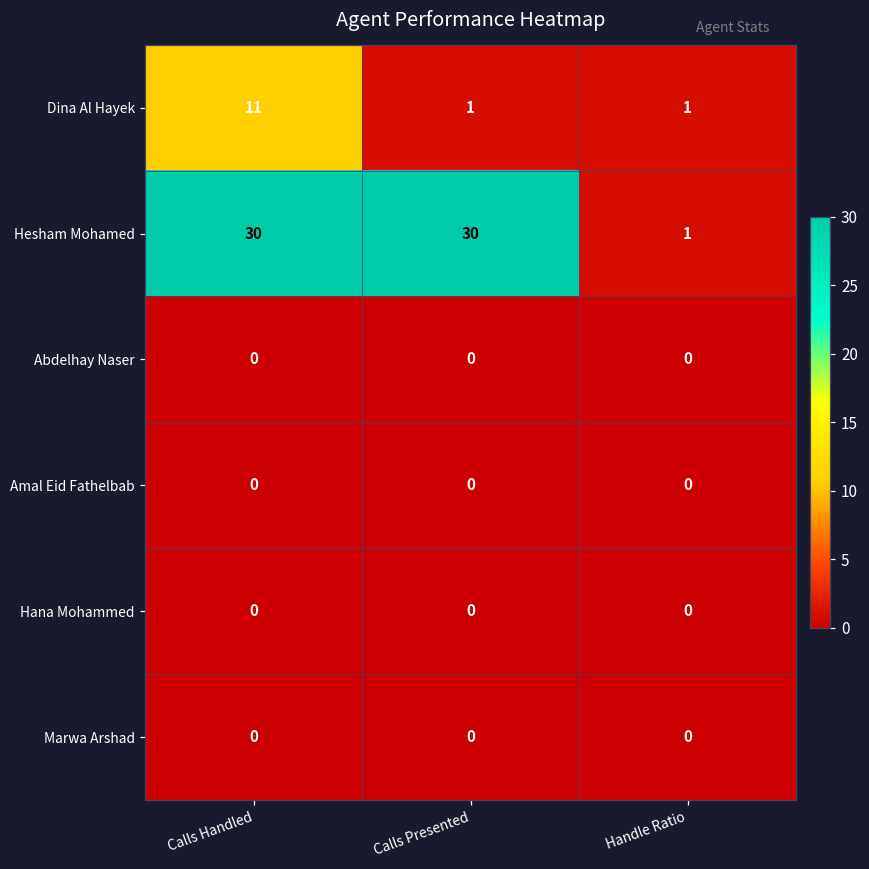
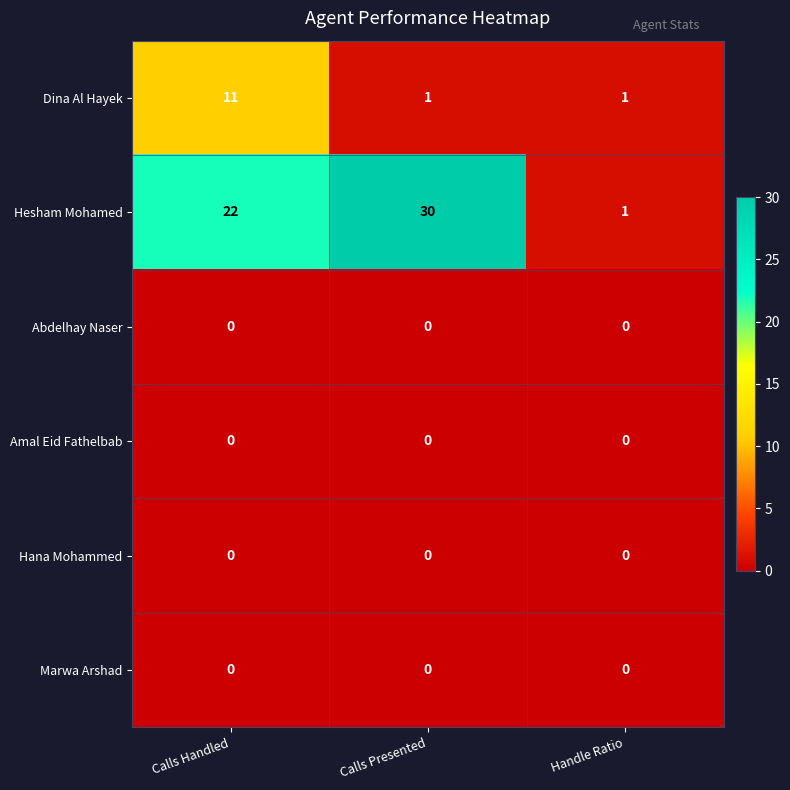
  {
    "Dina Al Hayek": {
      "Calls Handled": 11,
      "Calls Presented": 1,
      "Handle Ratio": 1
    },
    "Hesham Mohamed": {
-     "Calls Handled": 30,
+     "Calls Handled": 22,
      "Calls Presented": 30,
      "Handle Ratio": 1
    },
    "Abdelhay Naser": {
      "Calls Handled": 0,
      "Calls Presented": 0,
      "Handle Ratio": 0
    },
    "Amal Eid Fathelbab": {
      "Calls Handled": 0,
      "Calls Presented": 0,
      "Handle Ratio": 0
    },
    "Hana Mohammed": {
      "Calls Handled": 0,
      "Calls Presented": 0,
      "Handle Ratio": 0
    },
    "Marwa Arshad": {
      "Calls Handled": 0,
      "Calls Presented": 0,
      "Handle Ratio": 0
    }
  }
